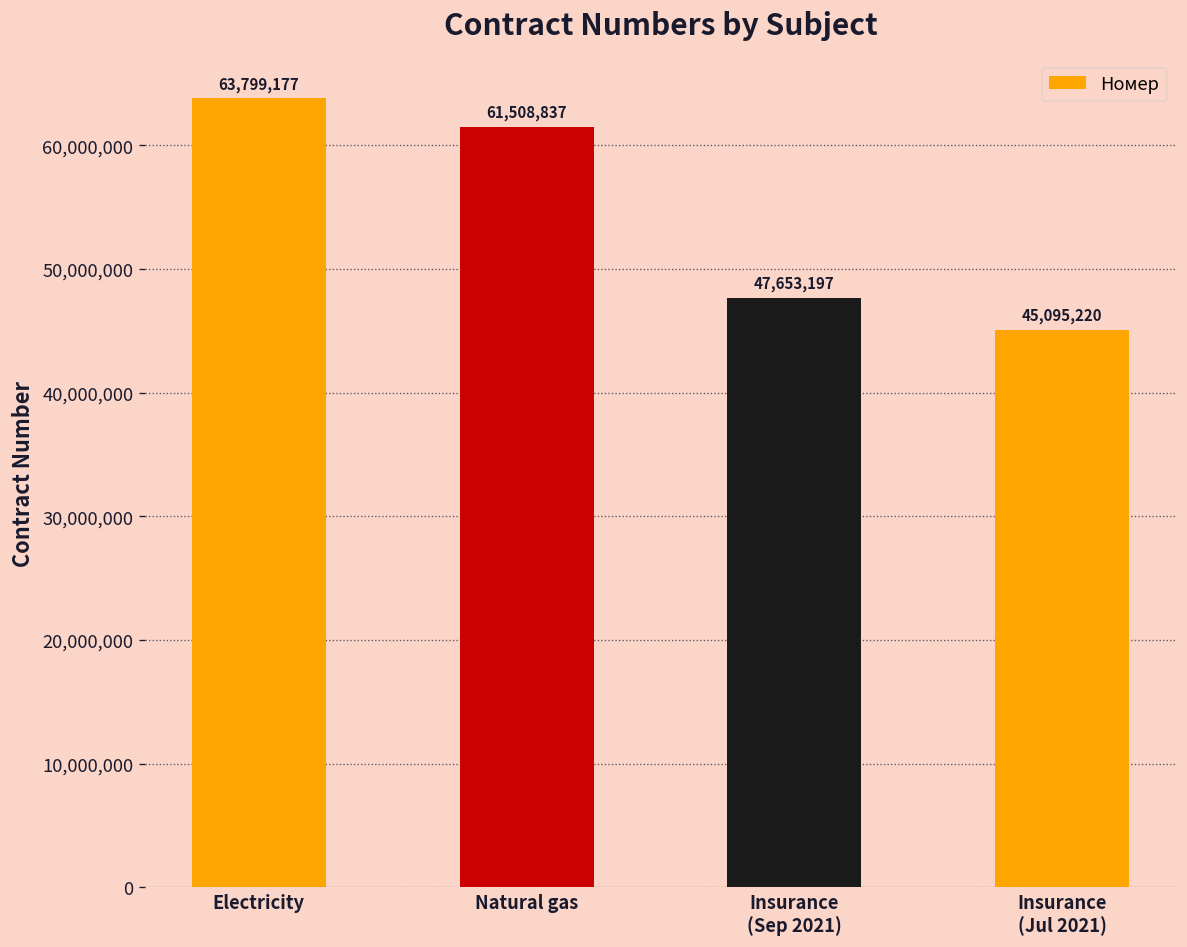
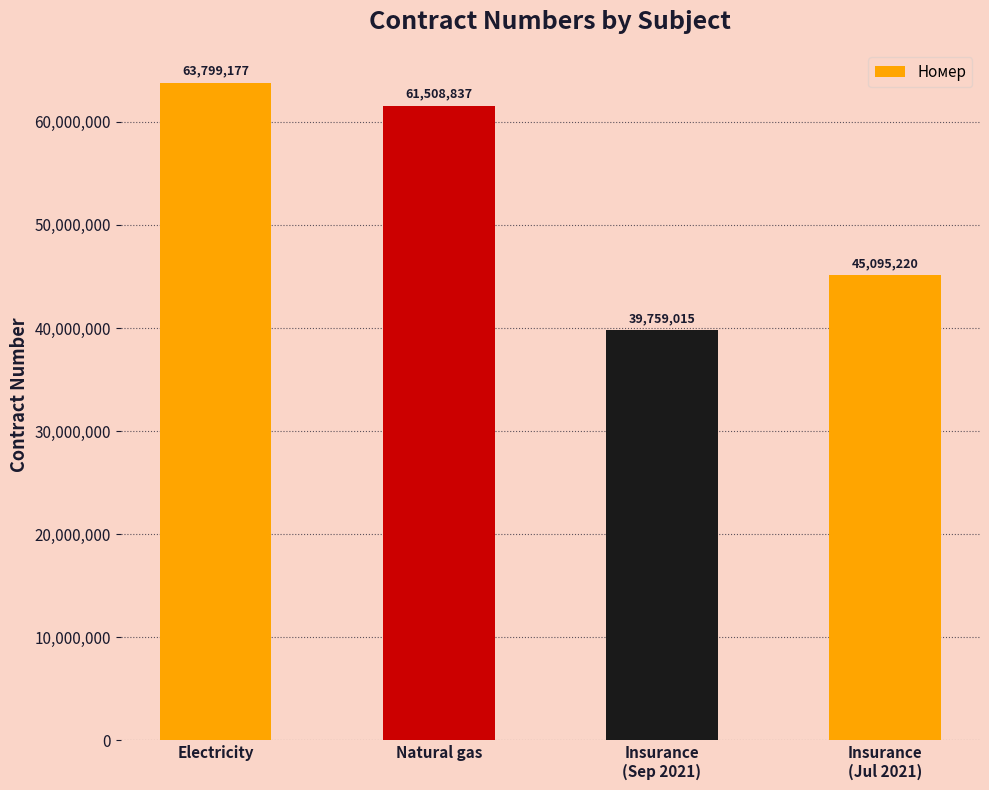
  {
    "Electricity": "63,799,177",
    "Natural gas": "61,508,837",
-   "Insurance (Sep 2021)": "47,653,197",
+   "Insurance (Sep 2021)": "39,759,015",
    "Insurance (Jul 2021)": "45,095,220"
  }
